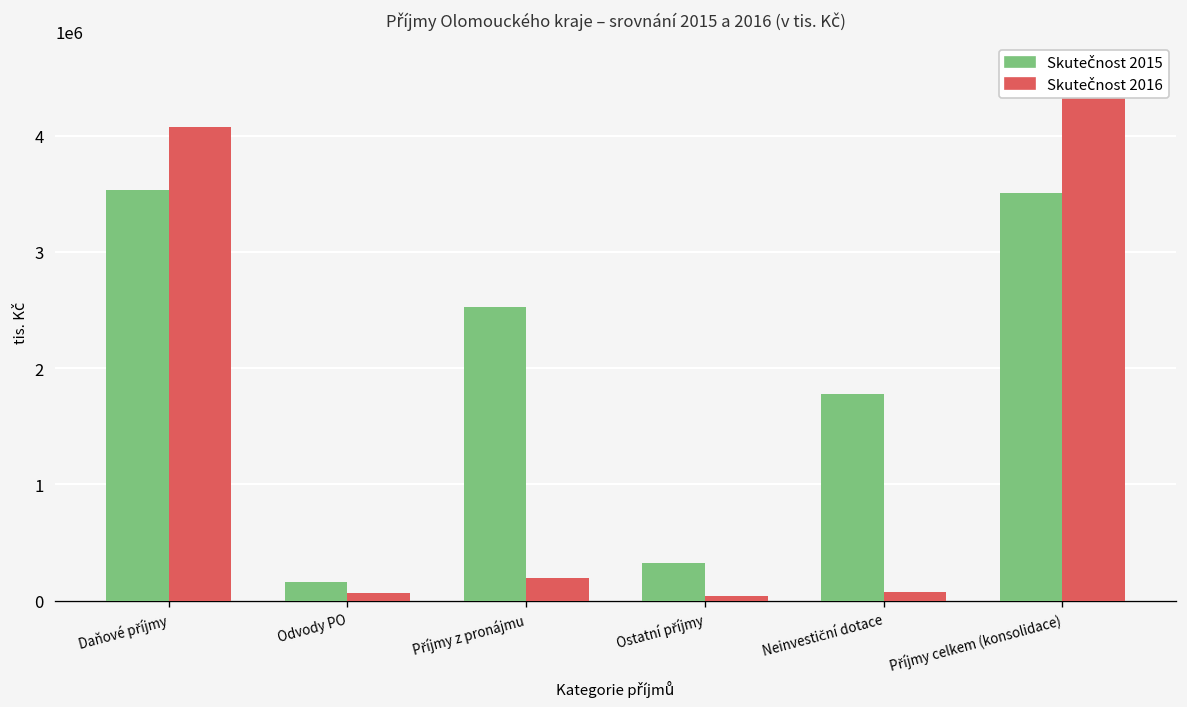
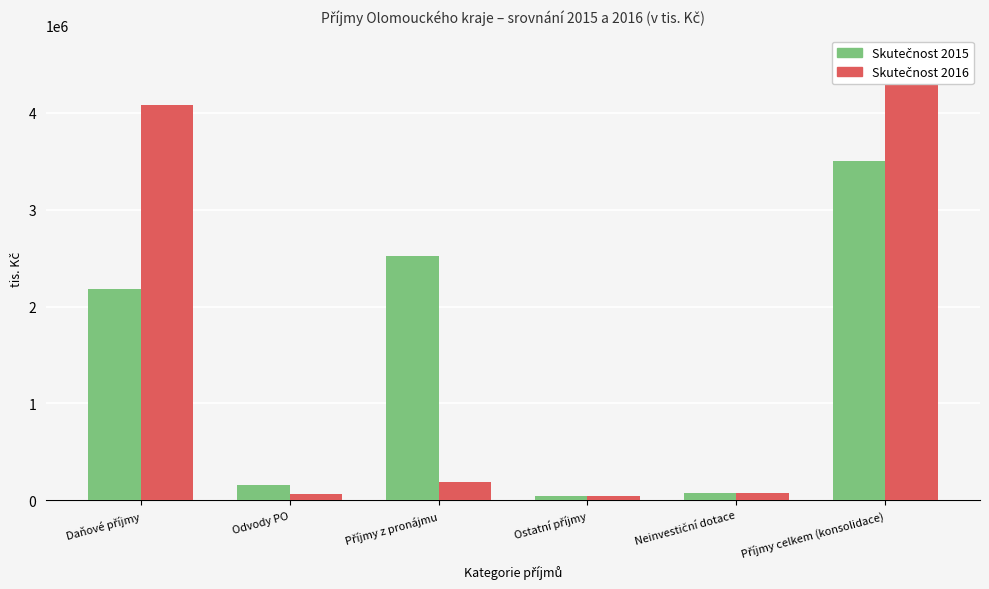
  {
    "Skutečnost 2015": {
-     "Daňové příjmy": 3500000,
+     "Daňové příjmy": 2200000,
      "Odvody PO": 200000,
      "Příjmy z pronájmu": 2500000,
-     "Ostatní příjmy": 300000,
-     "Neinvestiční dotace": 1800000,
+     "Ostatní příjmy": 0,
+     "Neinvestiční dotace": 100000,
      "Příjmy celkem (konsolidace)": 3500000
    },
    "Skutečnost 2016": {
      "Daňové příjmy": 4100000,
      "Odvody PO": 100000,
      "Příjmy z pronájmu": 200000,
      "Ostatní příjmy": 0,
      "Neinvestiční dotace": 100000
    }
  }
